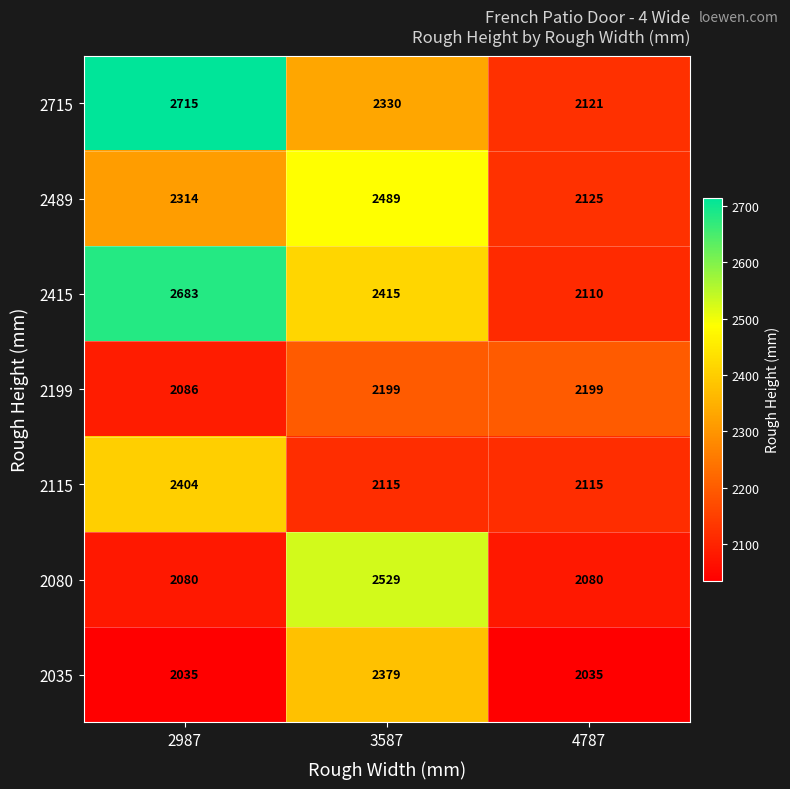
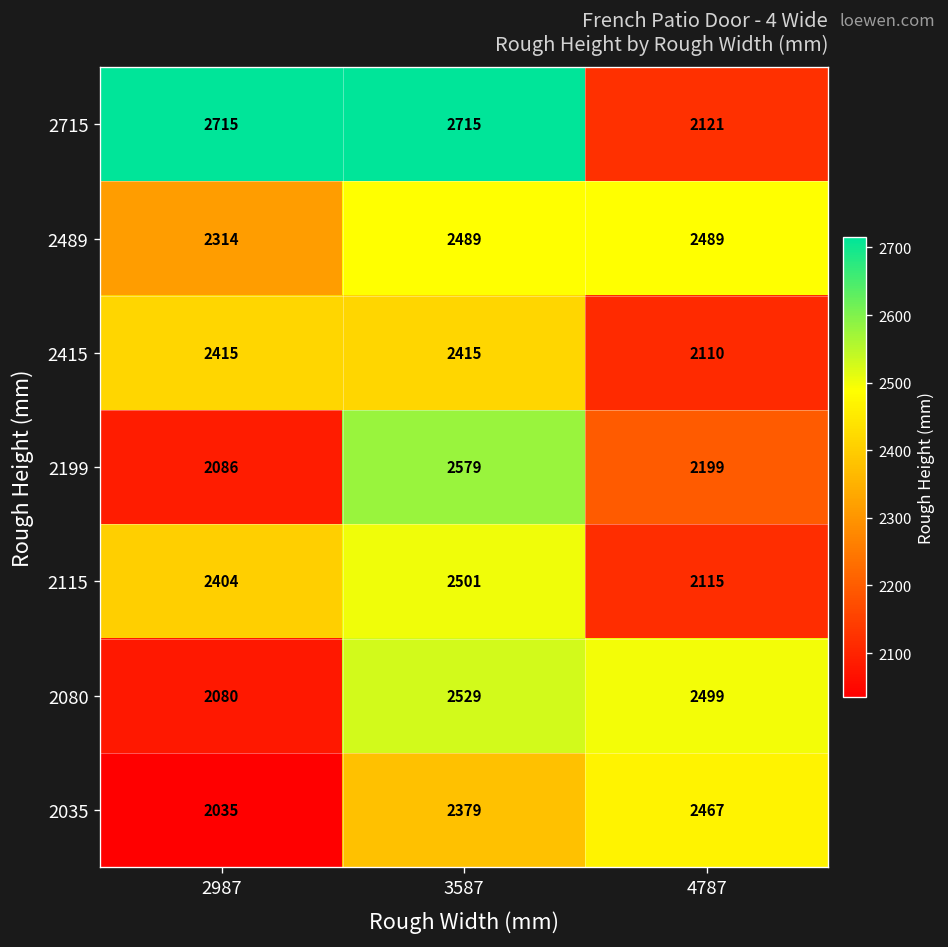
  {
    "2715": {
      "2987": 2715,
-     "3587": 2330,
+     "3587": 2715,
      "4787": 2121
    },
    "2489": {
      "2987": 2314,
      "3587": 2489,
-     "4787": 2125
+     "4787": 2489
    },
    "2415": {
-     "2987": 2683,
+     "2987": 2415,
      "3587": 2415,
      "4787": 2110
    },
    "2199": {
      "2987": 2086,
-     "3587": 2199,
+     "3587": 2579,
      "4787": 2199
    },
    "2115": {
      "2987": 2404,
-     "3587": 2115,
+     "3587": 2501,
      "4787": 2115
    },
    "2080": {
      "2987": 2080,
      "3587": 2529,
-     "4787": 2080
+     "4787": 2499
    },
    "2035": {
      "2987": 2035,
      "3587": 2379,
-     "4787": 2035
+     "4787": 2467
    }
  }
